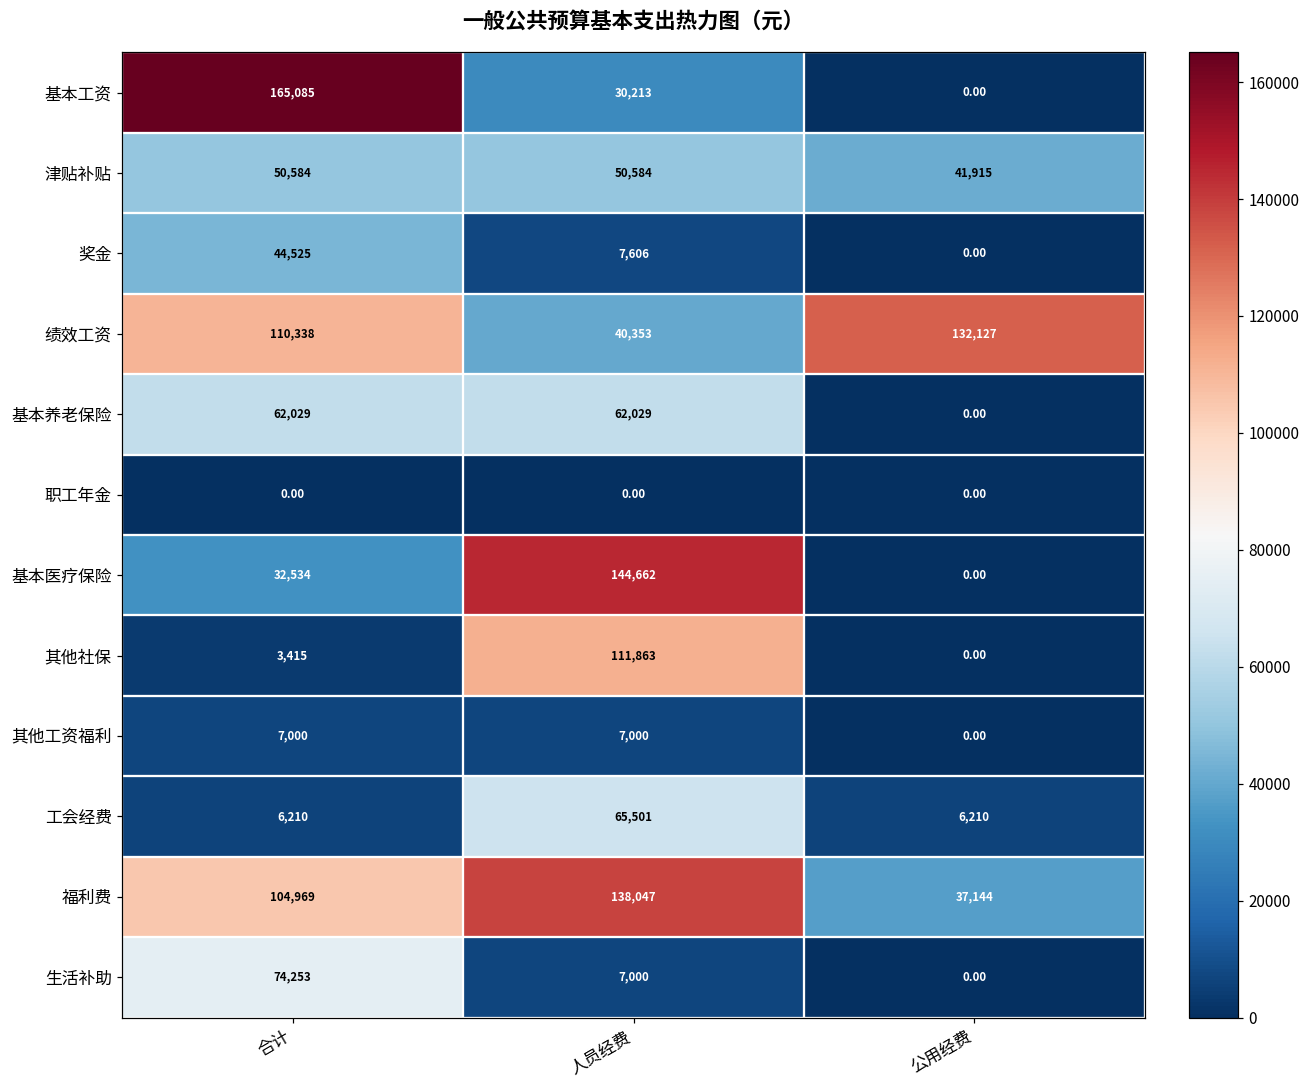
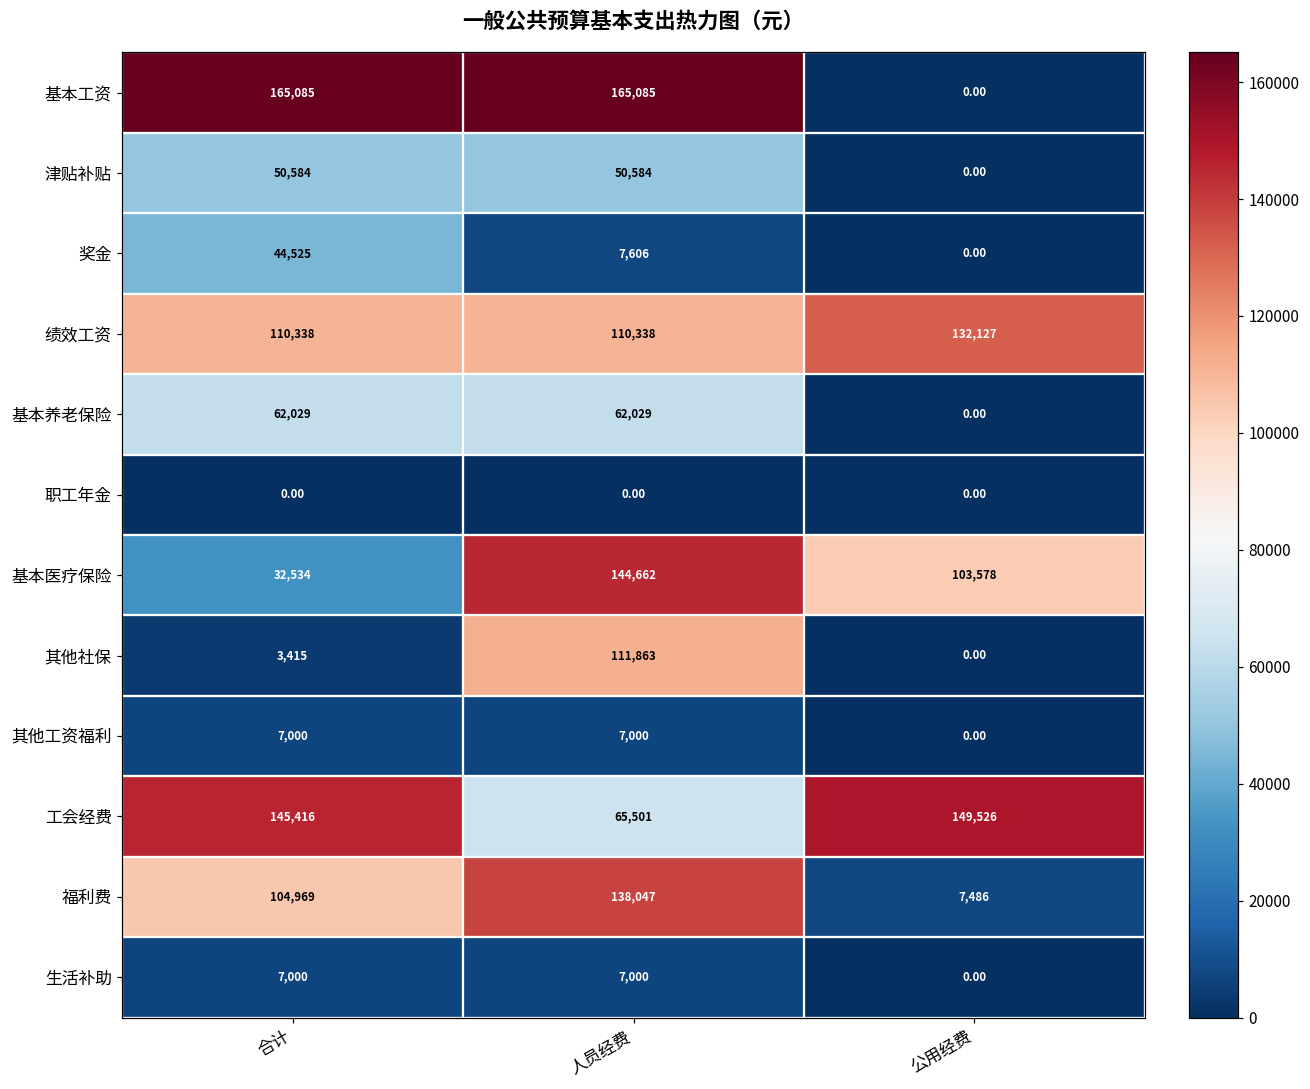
  {
    "基本工资": {
      "合计": "165,085",
-     "人员经费": "30,213",
+     "人员经费": "165,085",
      "公用经费": "0.00"
    },
    "津贴补贴": {
      "合计": "50,584",
      "人员经费": "50,584",
-     "公用经费": "41,915"
+     "公用经费": "0.00"
    },
    "奖金": {
      "合计": "44,525",
      "人员经费": "7,606",
      "公用经费": "0.00"
    },
    "绩效工资": {
      "合计": "110,338",
-     "人员经费": "40,353",
+     "人员经费": "110,338",
      "公用经费": "132,127"
    },
    "基本养老保险": {
      "合计": "62,029",
      "人员经费": "62,029",
      "公用经费": "0.00"
    },
    "职工年金": {
      "合计": "0.00",
      "人员经费": "0.00",
      "公用经费": "0.00"
    },
    "基本医疗保险": {
      "合计": "32,534",
      "人员经费": "144,662",
-     "公用经费": "0.00"
+     "公用经费": "103,578"
    },
    "其他社保": {
      "合计": "3,415",
      "人员经费": "111,863",
      "公用经费": "0.00"
    },
    "其他工资福利": {
      "合计": "7,000",
      "人员经费": "7,000",
      "公用经费": "0.00"
    },
    "工会经费": {
-     "合计": "6,210",
+     "合计": "145,416",
      "人员经费": "65,501",
-     "公用经费": "6,210"
+     "公用经费": "149,526"
    },
    "福利费": {
      "合计": "104,969",
      "人员经费": "138,047",
-     "公用经费": "37,144"
+     "公用经费": "7,486"
    },
    "生活补助": {
-     "合计": "74,253",
+     "合计": "7,000",
      "人员经费": "7,000",
      "公用经费": "0.00"
    }
  }
